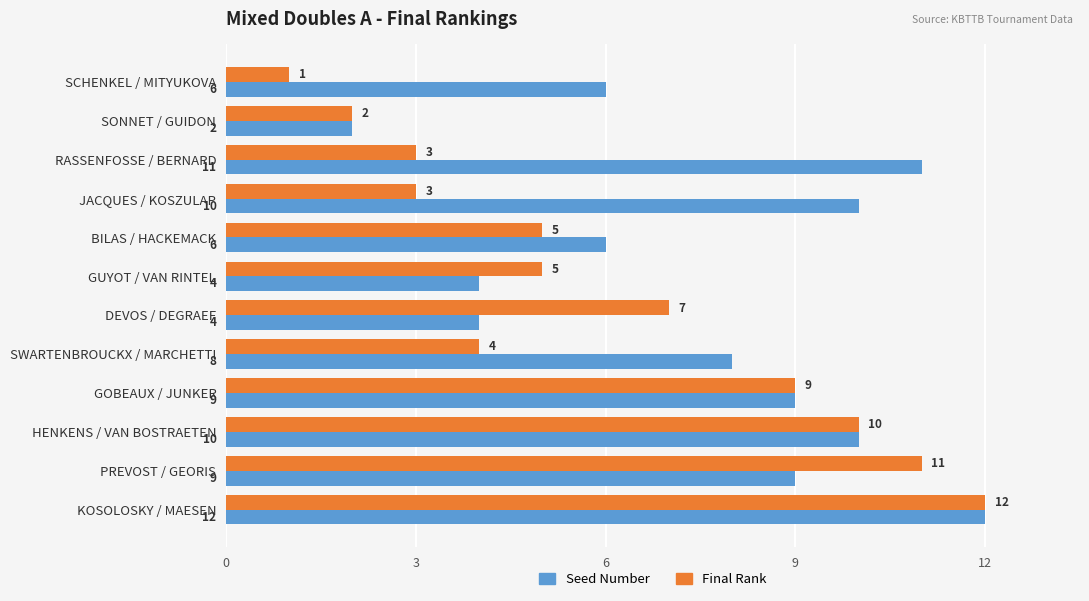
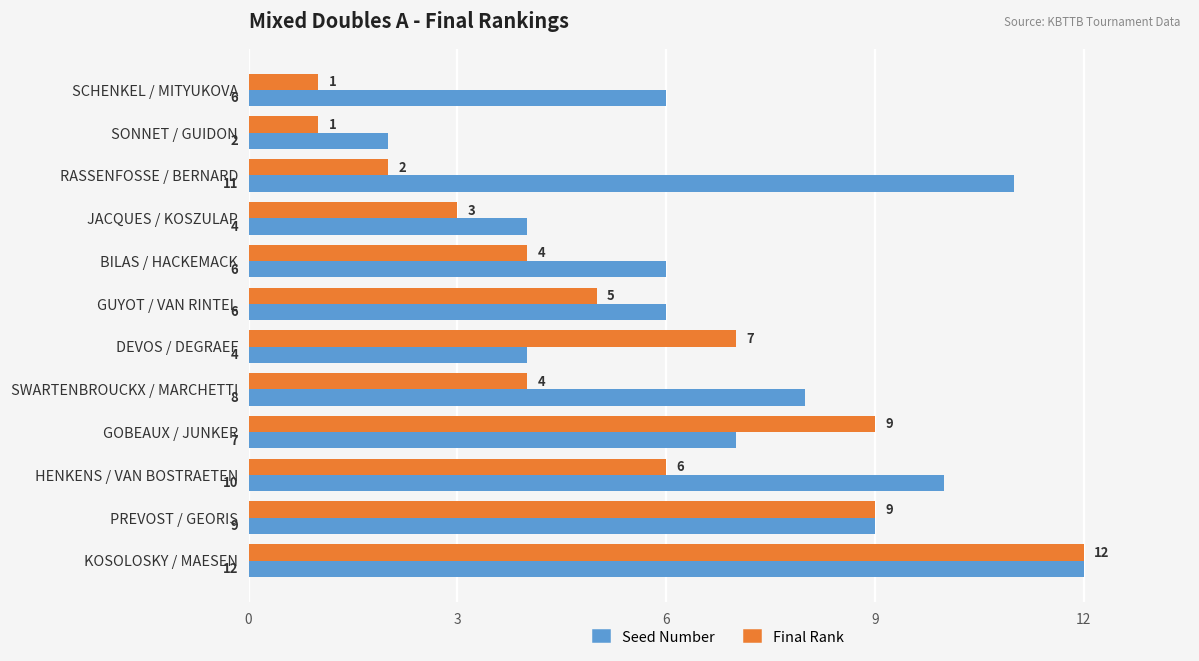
  {
    "Seed Number": {
-     "JACQUES / KOSZULAP": 10,
-     "GUYOT / VAN RINTEL": 4,
-     "GOBEAUX / JUNKER": 9
+     "JACQUES / KOSZULAP": 4,
+     "GUYOT / VAN RINTEL": 6,
+     "GOBEAUX / JUNKER": 7
    },
    "Final Rank": {
      "SCHENKEL / MITYUKOVA": 1,
-     "SONNET / GUIDON": 2,
-     "RASSENFOSSE / BERNARD": 3,
+     "SONNET / GUIDON": 1,
+     "RASSENFOSSE / BERNARD": 2,
      "JACQUES / KOSZULAP": 3,
-     "BILAS / HACKEMACK": 5,
+     "BILAS / HACKEMACK": 4,
      "GUYOT / VAN RINTEL": 5,
      "DEVOS / DEGRAEF": 7,
      "SWARTENBROUCKX / MARCHETTI": 4,
      "GOBEAUX / JUNKER": 9,
-     "HENKENS / VAN BOSTRAETEN": 10,
-     "PREVOST / GEORIS": 11,
+     "HENKENS / VAN BOSTRAETEN": 6,
+     "PREVOST / GEORIS": 9,
      "KOSOLOSKY / MAESEN": 12
    }
  }
